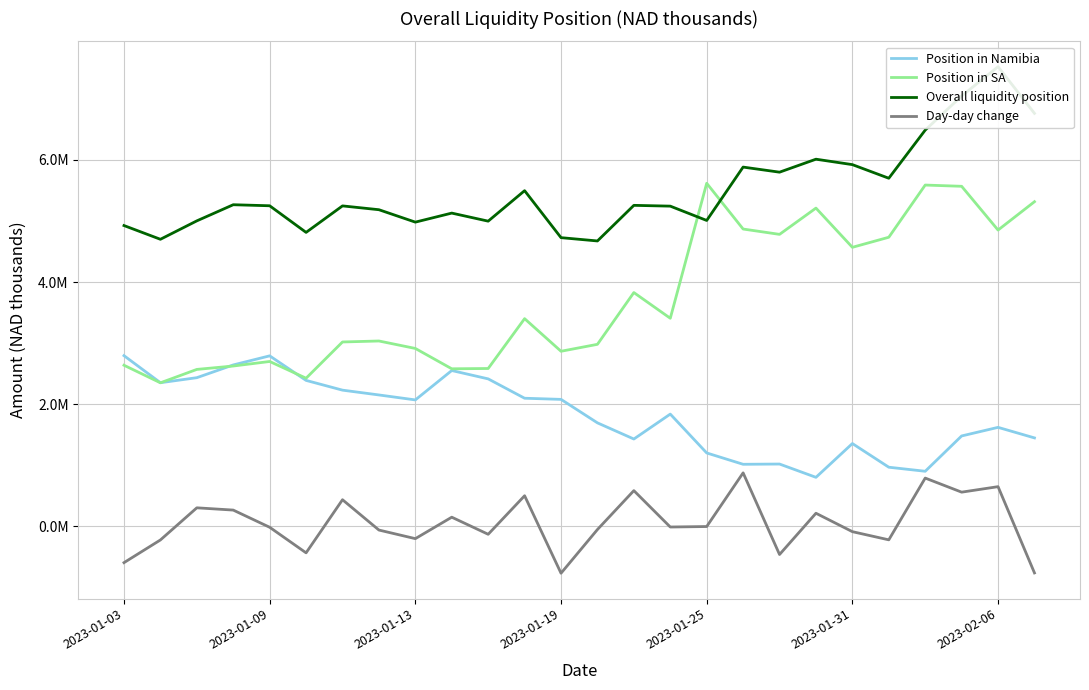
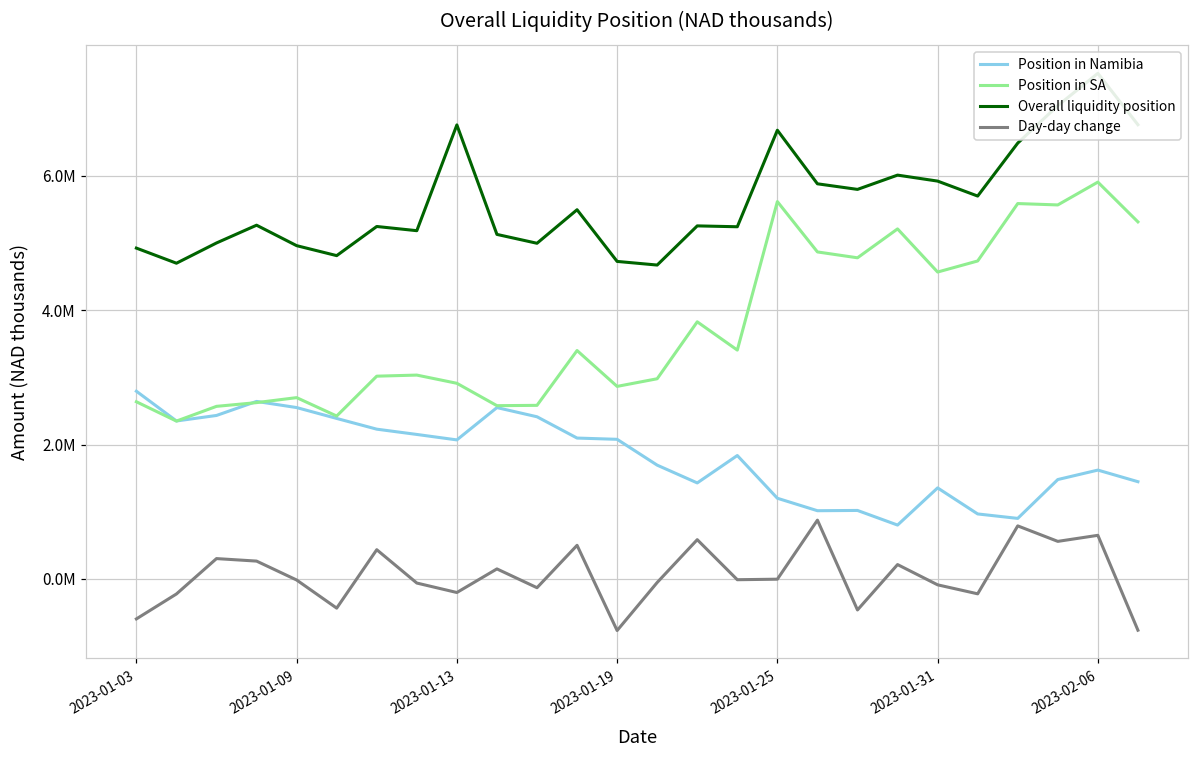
  {
    "Position in Namibia": {
      "2023-01-03": 2800000,
-     "2023-01-09": 2800000,
+     "2023-01-09": 2600000,
      "2023-01-13": 2100000,
      "2023-01-19": 2100000,
      "2023-01-25": 1200000,
      "2023-01-31": 1400000,
      "2023-02-06": 1600000
    },
    "Position in SA": {
      "2023-01-03": 2600000,
      "2023-01-09": 2700000,
      "2023-01-13": 2900000,
      "2023-01-19": 2900000,
      "2023-01-25": 5600000,
      "2023-01-31": 4600000,
-     "2023-02-06": 4900000
+     "2023-02-06": 5900000
    },
    "Overall liquidity position": {
      "2023-01-03": 4900000,
-     "2023-01-09": 5200000,
-     "2023-01-13": 5000000,
+     "2023-01-09": 5000000,
+     "2023-01-13": 6800000,
      "2023-01-19": 4700000,
-     "2023-01-25": 5000000,
+     "2023-01-25": 6700000,
      "2023-01-31": 5900000
    },
    "Day-day change": {
      "2023-01-03": -600000,
      "2023-01-09": 0,
      "2023-01-13": -200000,
      "2023-01-19": -800000,
      "2023-01-25": 0,
      "2023-01-31": -100000,
      "2023-02-06": 600000
    }
  }
